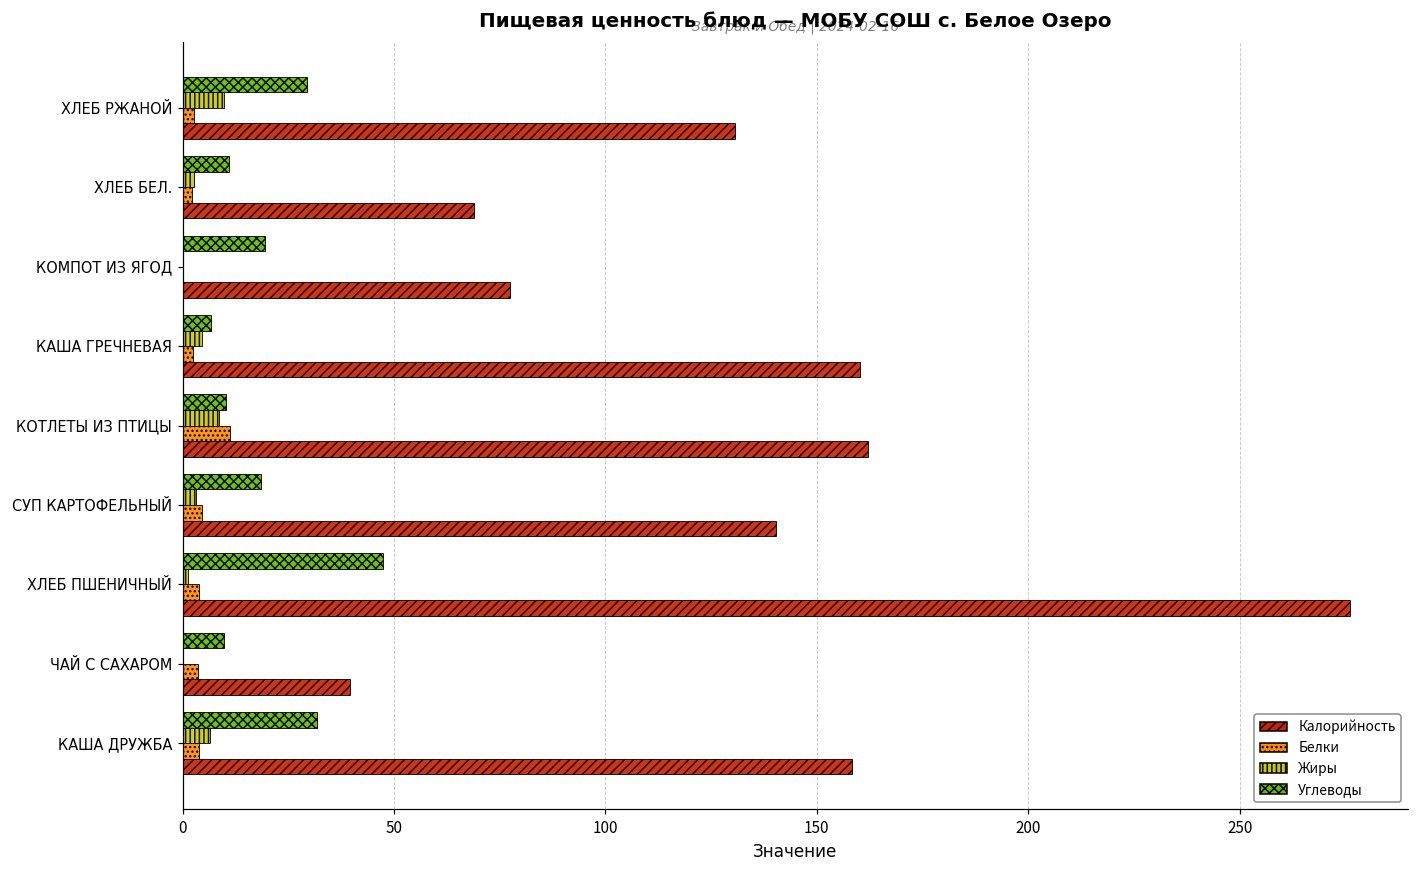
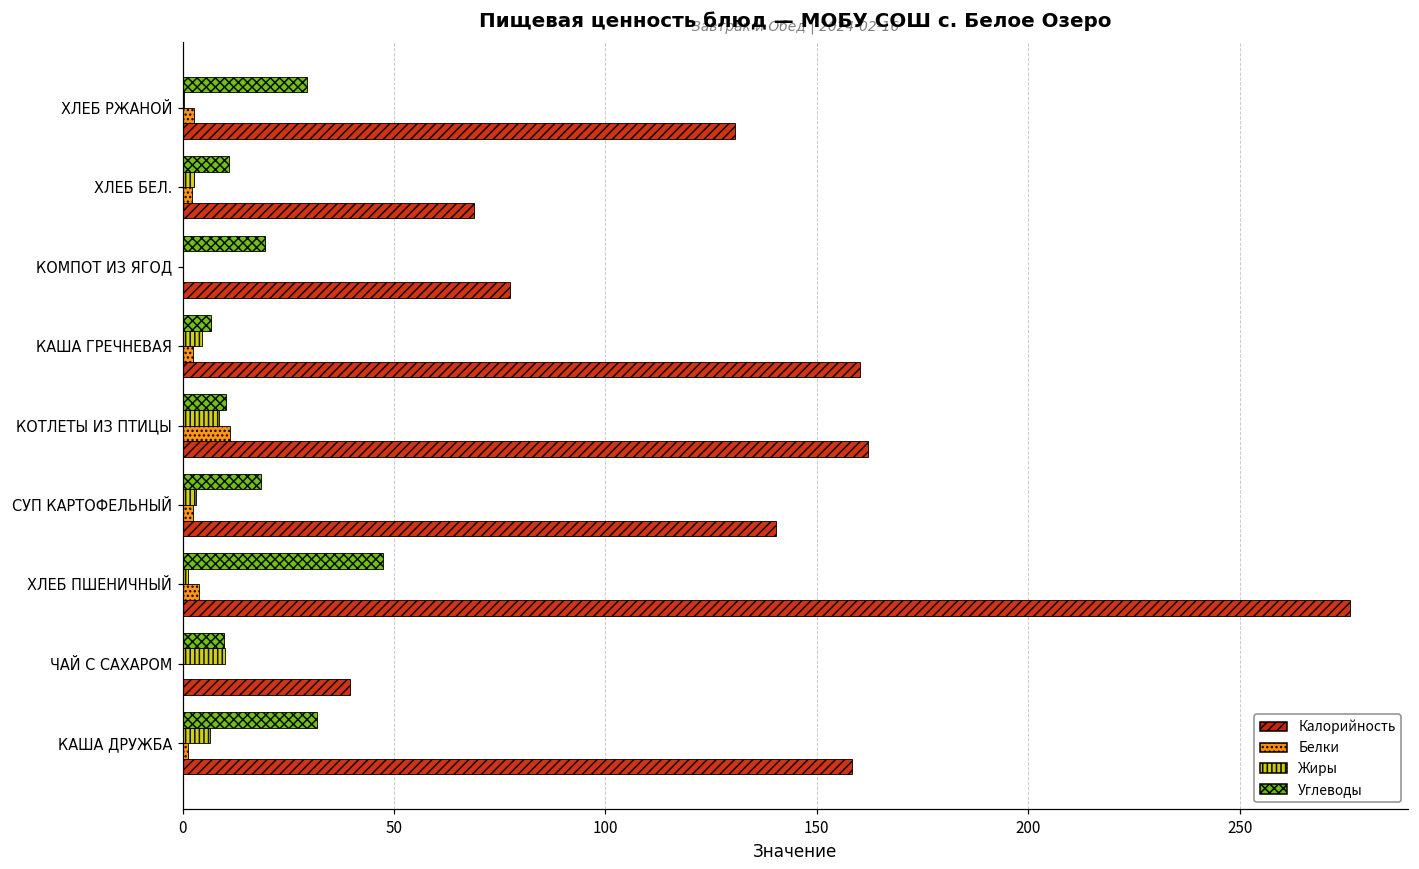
  {
    "Калорийность": {
      "ХЛЕБ РЖАНОЙ": 131,
      "ХЛЕБ БЕЛ.": 69,
      "КОМПОТ ИЗ ЯГОД": 77,
      "КАША ГРЕЧНЕВАЯ": 160,
      "КОТЛЕТЫ ИЗ ПТИЦЫ": 162,
      "СУП КАРТОФЕЛЬНЫЙ": 140,
      "ХЛЕБ ПШЕНИЧНЫЙ": 276,
      "ЧАЙ С САХАРОМ": 40,
      "КАША ДРУЖБА": 158
    },
    "Белки": {
      "ХЛЕБ РЖАНОЙ": 3,
      "ХЛЕБ БЕЛ.": 2,
      "КОМПОТ ИЗ ЯГОД": 0,
      "КАША ГРЕЧНЕВАЯ": 2,
      "КОТЛЕТЫ ИЗ ПТИЦЫ": 11,
-     "СУП КАРТОФЕЛЬНЫЙ": 5,
+     "СУП КАРТОФЕЛЬНЫЙ": 3,
      "ХЛЕБ ПШЕНИЧНЫЙ": 4,
-     "ЧАЙ С САХАРОМ": 4,
-     "КАША ДРУЖБА": 4
+     "ЧАЙ С САХАРОМ": 0,
+     "КАША ДРУЖБА": 1
    },
    "Жиры": {
-     "ХЛЕБ РЖАНОЙ": 10,
+     "ХЛЕБ РЖАНОЙ": 0,
      "ХЛЕБ БЕЛ.": 3,
      "КОМПОТ ИЗ ЯГОД": 0,
      "КАША ГРЕЧНЕВАЯ": 5,
      "КОТЛЕТЫ ИЗ ПТИЦЫ": 9,
      "СУП КАРТОФЕЛЬНЫЙ": 3,
      "ХЛЕБ ПШЕНИЧНЫЙ": 1,
-     "ЧАЙ С САХАРОМ": 0,
+     "ЧАЙ С САХАРОМ": 10,
      "КАША ДРУЖБА": 7
    },
    "Углеводы": {
      "ХЛЕБ РЖАНОЙ": 30,
      "ХЛЕБ БЕЛ.": 11,
      "КОМПОТ ИЗ ЯГОД": 19,
      "КАША ГРЕЧНЕВАЯ": 7,
      "КОТЛЕТЫ ИЗ ПТИЦЫ": 10,
      "СУП КАРТОФЕЛЬНЫЙ": 19,
      "ХЛЕБ ПШЕНИЧНЫЙ": 47,
      "ЧАЙ С САХАРОМ": 10,
      "КАША ДРУЖБА": 32
    }
  }
